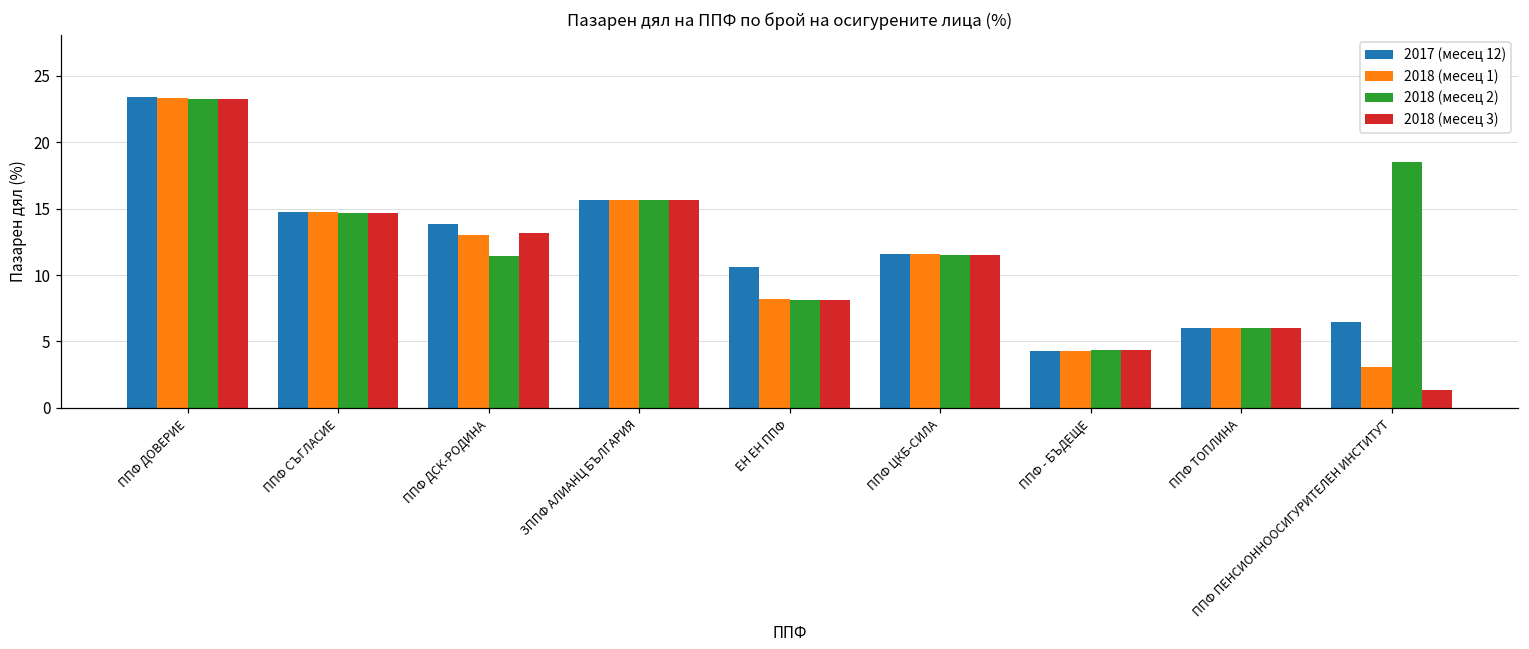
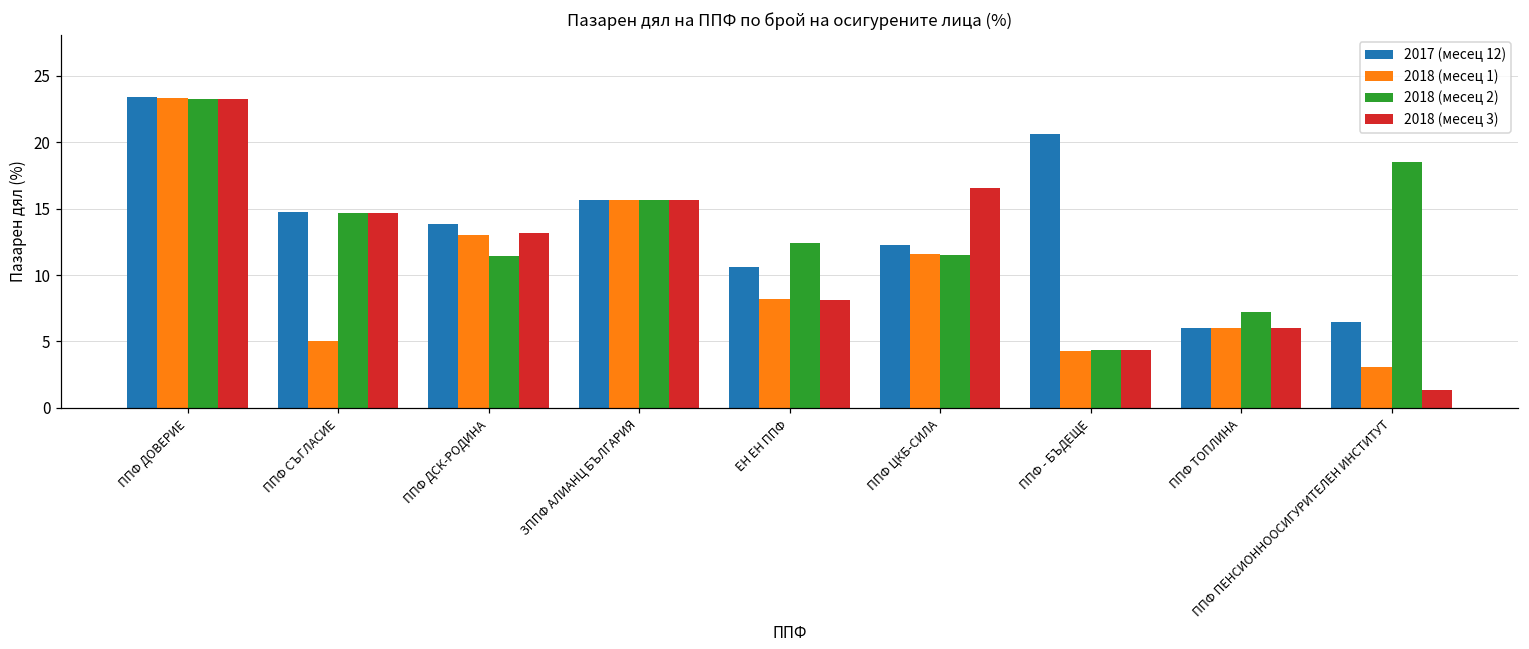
  {
    "2017 (месец 12)": {
      "ППФ ДОВЕРИЕ": 23.4,
      "ППФ СЪГЛАСИЕ": 14.7,
      "ППФ ДСК-РОДИНА": 13.9,
      "ЗППФ АЛИАНЦ БЪЛГАРИЯ": 15.7,
      "ЕН ЕН ППФ": 10.6,
-     "ППФ ЦКБ-СИЛА": 11.6,
-     "ППФ - БЪДЕЩЕ": 4.3,
+     "ППФ ЦКБ-СИЛА": 12.3,
+     "ППФ - БЪДЕЩЕ": 20.6,
      "ППФ ТОПЛИНА": 6.0,
      "ППФ ПЕНСИОННООСИГУРИТЕЛЕН ИНСТИТУТ": 6.5
    },
    "2018 (месец 1)": {
      "ППФ ДОВЕРИЕ": 23.4,
-     "ППФ СЪГЛАСИЕ": 14.8,
+     "ППФ СЪГЛАСИЕ": 5.0,
      "ППФ ДСК-РОДИНА": 13.0,
      "ЗППФ АЛИАНЦ БЪЛГАРИЯ": 15.7,
      "ЕН ЕН ППФ": 8.2,
      "ППФ ЦКБ-СИЛА": 11.6,
      "ППФ - БЪДЕЩЕ": 4.3,
      "ППФ ТОПЛИНА": 6.0,
      "ППФ ПЕНСИОННООСИГУРИТЕЛЕН ИНСТИТУТ": 3.1
    },
    "2018 (месец 2)": {
      "ППФ ДОВЕРИЕ": 23.3,
      "ППФ СЪГЛАСИЕ": 14.7,
      "ППФ ДСК-РОДИНА": 11.5,
      "ЗППФ АЛИАНЦ БЪЛГАРИЯ": 15.7,
-     "ЕН ЕН ППФ": 8.2,
+     "ЕН ЕН ППФ": 12.4,
      "ППФ ЦКБ-СИЛА": 11.5,
      "ППФ - БЪДЕЩЕ": 4.4,
-     "ППФ ТОПЛИНА": 6.0,
+     "ППФ ТОПЛИНА": 7.2,
      "ППФ ПЕНСИОННООСИГУРИТЕЛЕН ИНСТИТУТ": 18.5
    },
    "2018 (месец 3)": {
      "ППФ ДОВЕРИЕ": 23.3,
      "ППФ СЪГЛАСИЕ": 14.7,
      "ППФ ДСК-РОДИНА": 13.2,
      "ЗППФ АЛИАНЦ БЪЛГАРИЯ": 15.7,
      "ЕН ЕН ППФ": 8.2,
-     "ППФ ЦКБ-СИЛА": 11.5,
+     "ППФ ЦКБ-СИЛА": 16.5,
      "ППФ - БЪДЕЩЕ": 4.4,
      "ППФ ТОПЛИНА": 6.0,
      "ППФ ПЕНСИОННООСИГУРИТЕЛЕН ИНСТИТУТ": 1.4
    }
  }
